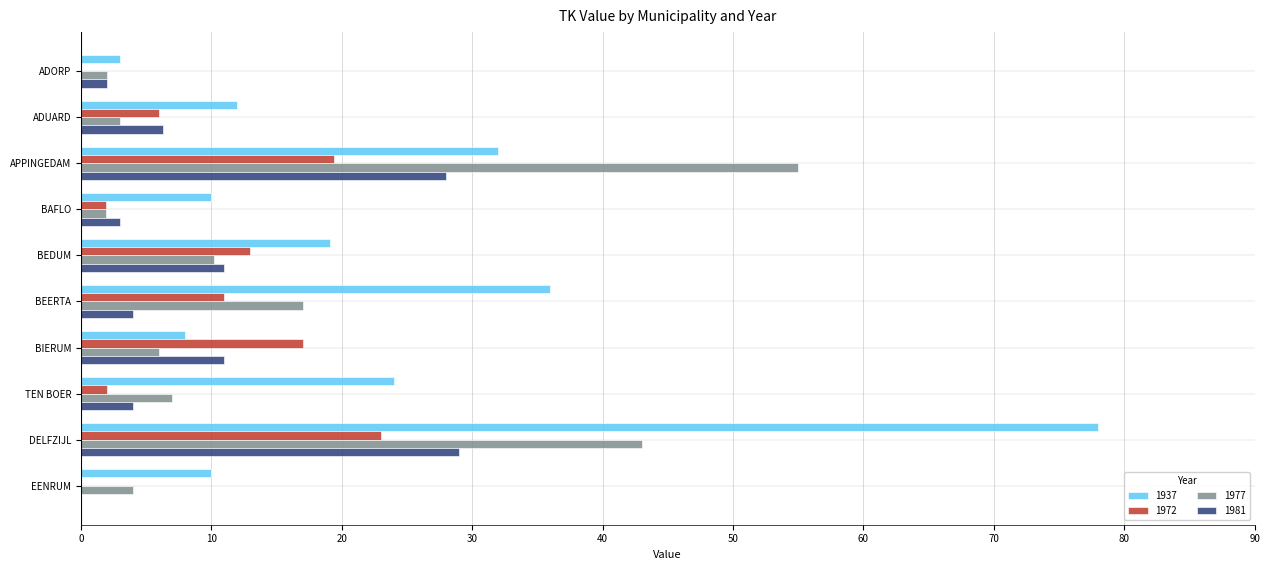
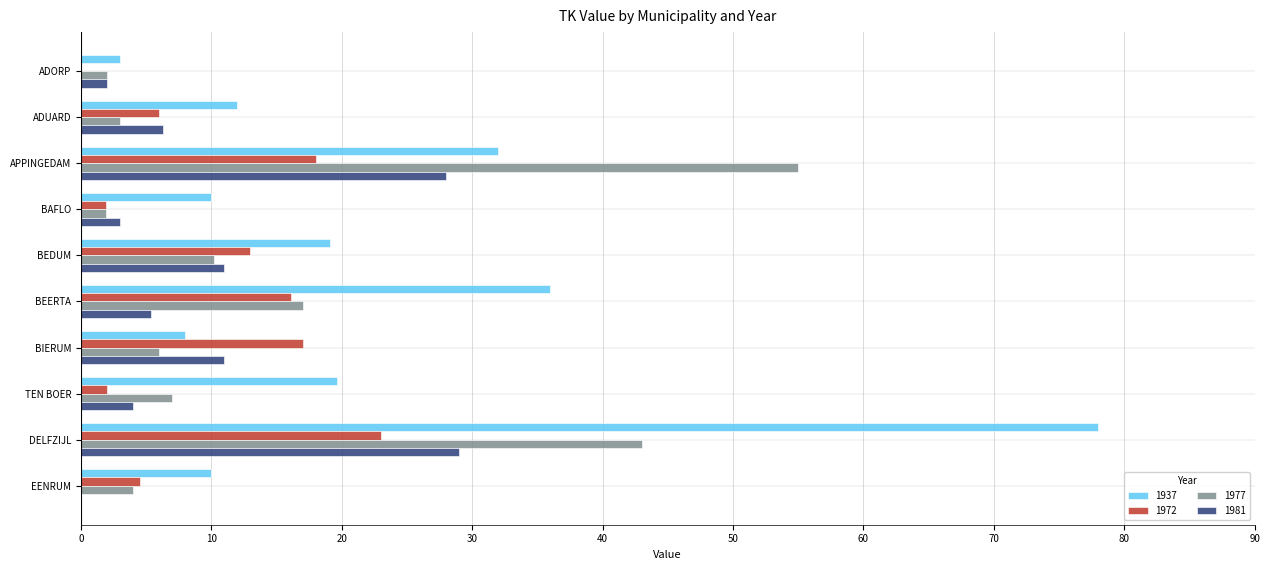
  {
    "1937": {
      "ADORP": 3.0,
      "ADUARD": 12.0,
      "APPINGEDAM": 32.0,
      "BAFLO": 10.0,
      "BEDUM": 19.1,
      "BEERTA": 36.0,
      "BIERUM": 8.0,
-     "TEN BOER": 24.0,
+     "TEN BOER": 19.6,
      "DELFZIJL": 78.0,
      "EENRUM": 10.0
    },
    "1972": {
      "ADORP": 0.0,
      "ADUARD": 6.0,
-     "APPINGEDAM": 19.4,
+     "APPINGEDAM": 18.0,
      "BAFLO": 1.9,
      "BEDUM": 13.0,
-     "BEERTA": 11.0,
+     "BEERTA": 16.1,
      "BIERUM": 17.0,
      "TEN BOER": 2.0,
      "DELFZIJL": 23.0,
-     "EENRUM": 0.0
+     "EENRUM": 4.5
    },
    "1977": {
      "ADORP": 2.0,
      "ADUARD": 3.0,
      "APPINGEDAM": 55.0,
      "BAFLO": 1.9,
      "BEDUM": 10.2,
      "BEERTA": 17.0,
      "BIERUM": 6.0,
      "TEN BOER": 7.0,
      "DELFZIJL": 43.0,
      "EENRUM": 4.0
    },
    "1981": {
      "ADORP": 2.0,
      "ADUARD": 6.3,
      "APPINGEDAM": 28.0,
      "BAFLO": 3.0,
      "BEDUM": 11.0,
-     "BEERTA": 4.0,
+     "BEERTA": 5.4,
      "BIERUM": 11.0,
      "TEN BOER": 4.0,
      "DELFZIJL": 29.0,
      "EENRUM": 0.0
    }
  }
